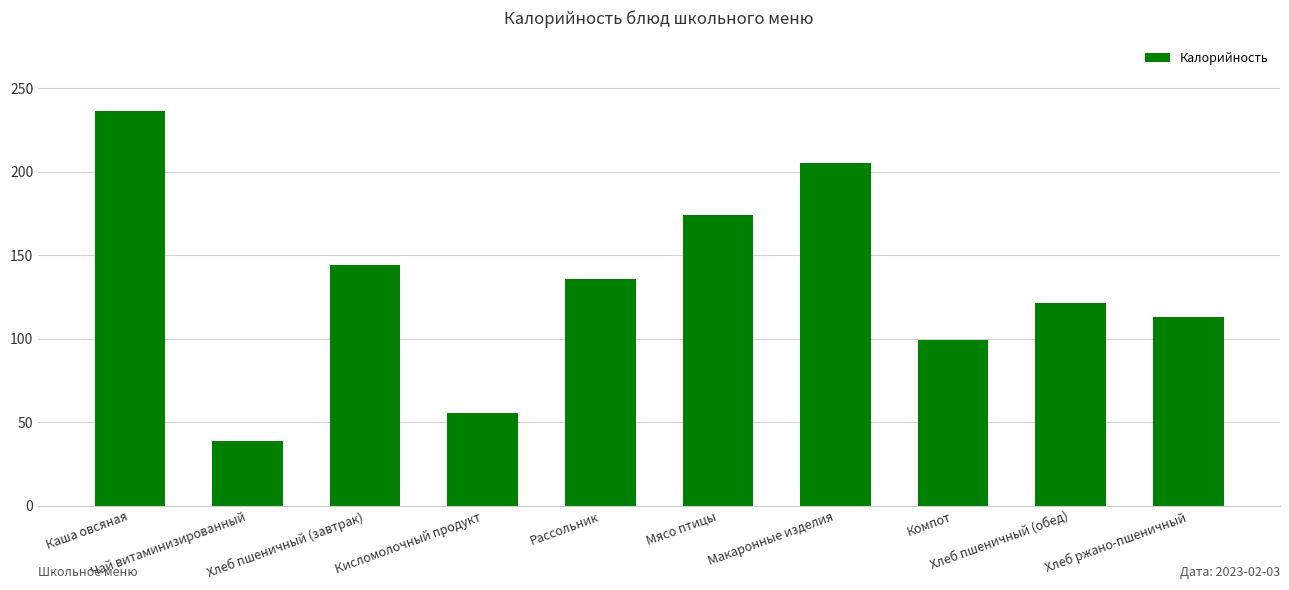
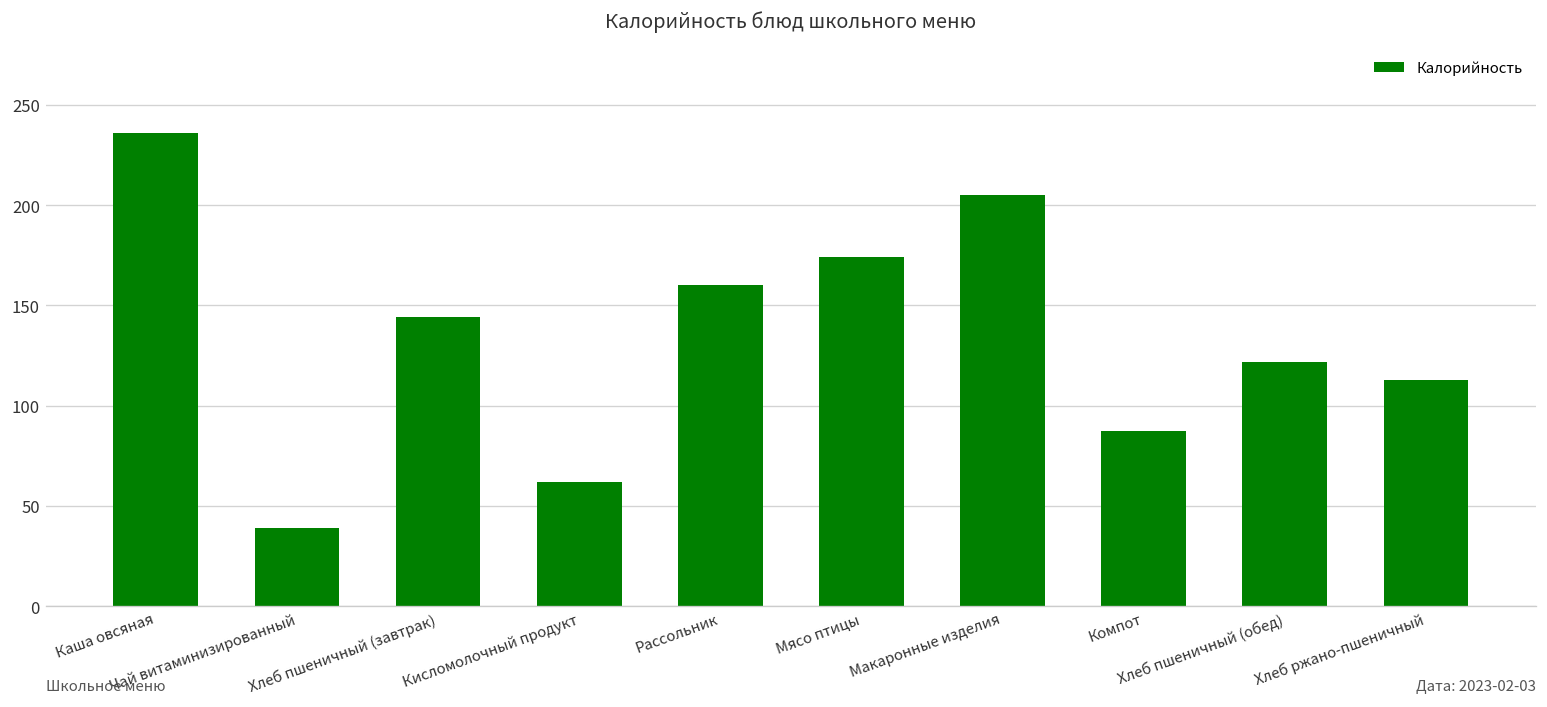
  {
    "Каша овсяная": 236,
    "Чай витаминизированный": 39,
    "Хлеб пшеничный (завтрак)": 144,
-   "Кисломолочный продукт": 56,
-   "Рассольник": 136,
+   "Кисломолочный продукт": 62,
+   "Рассольник": 160,
    "Мясо птицы": 174,
    "Макаронные изделия": 205,
-   "Компот": 99,
+   "Компот": 87,
    "Хлеб пшеничный (обед)": 122,
    "Хлеб ржано-пшеничный": 113
  }
